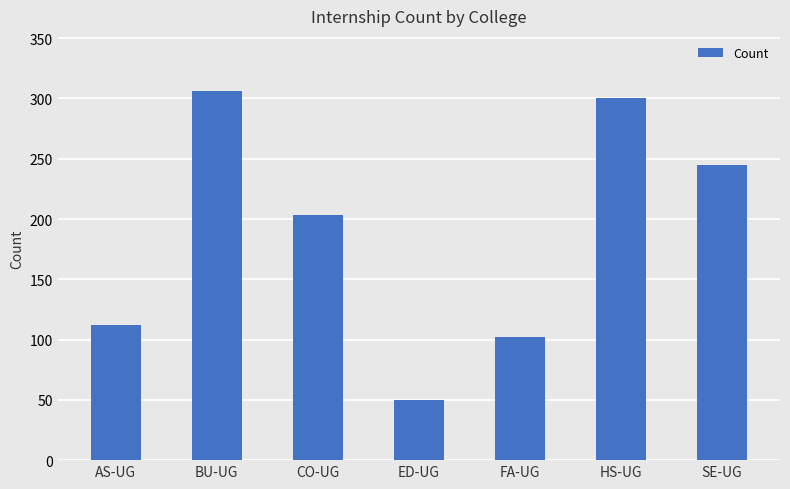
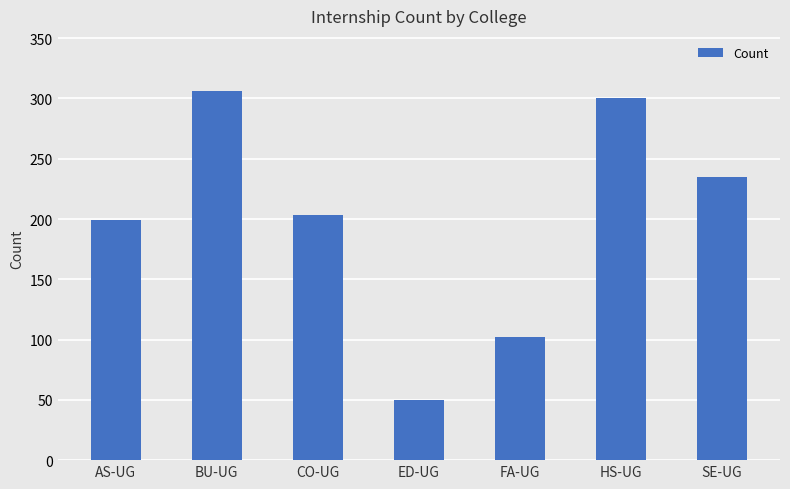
  {
-   "AS-UG": 112,
+   "AS-UG": 199,
    "BU-UG": 306,
    "CO-UG": 203,
    "ED-UG": 50,
    "FA-UG": 102,
    "HS-UG": 300,
-   "SE-UG": 245
+   "SE-UG": 235
  }
